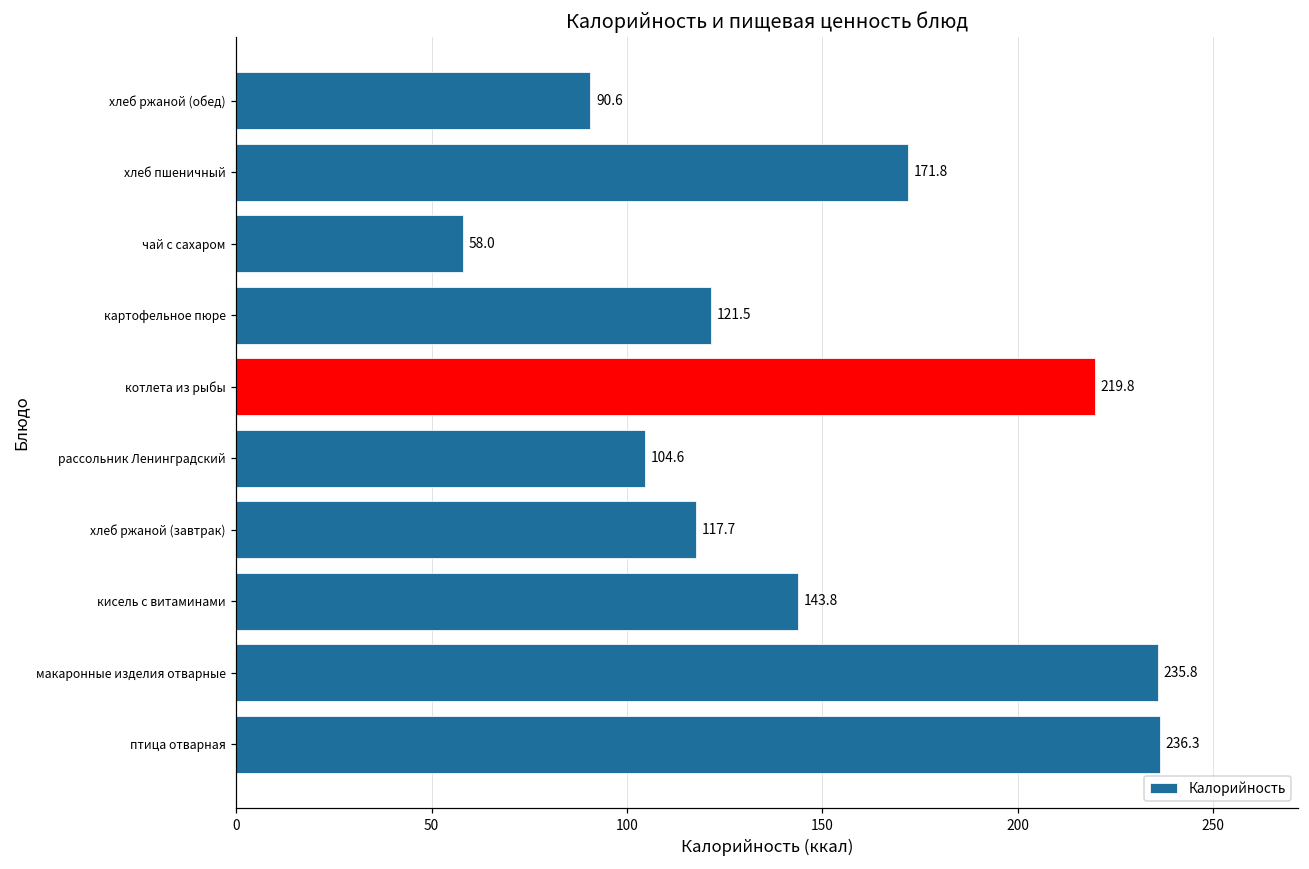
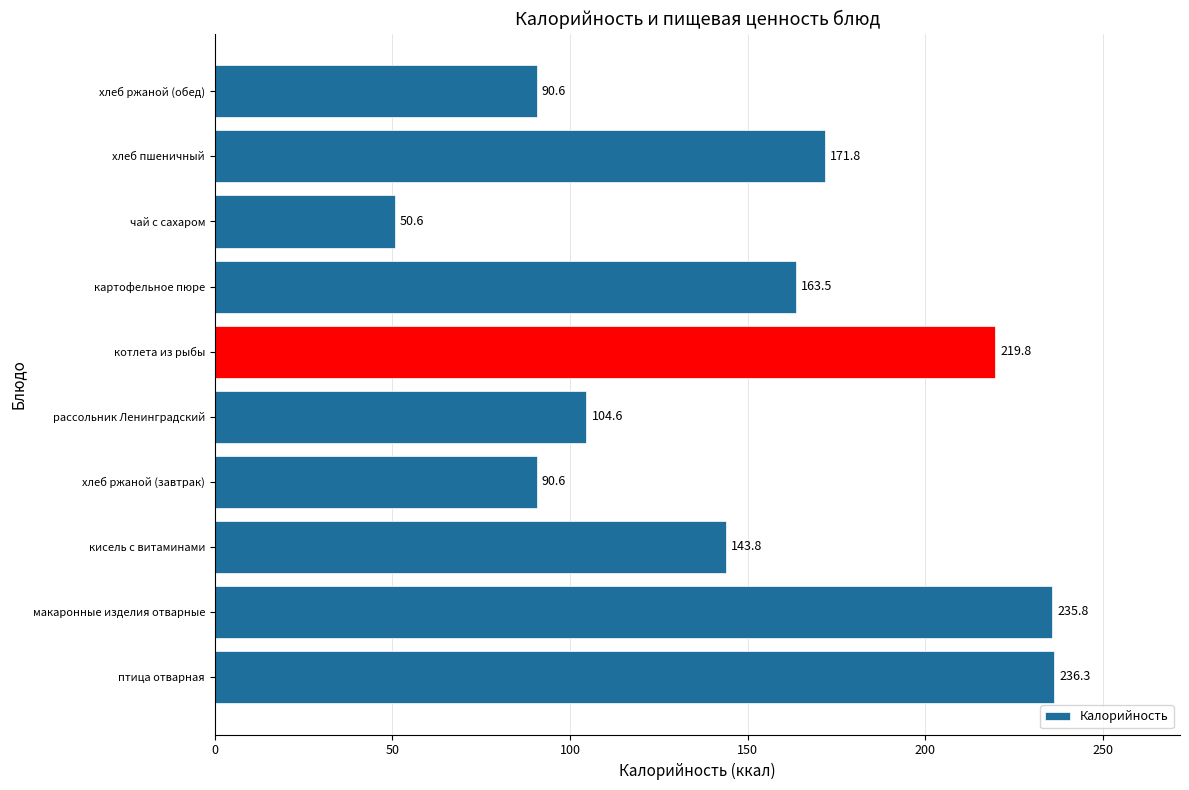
  {
    "хлеб ржаной (обед)": 90.6,
    "хлеб пшеничный": 171.8,
-   "чай с сахаром": 58.0,
-   "картофельное пюре": 121.5,
+   "чай с сахаром": 50.6,
+   "картофельное пюре": 163.5,
    "котлета из рыбы": 219.8,
    "рассольник Ленинградский": 104.6,
-   "хлеб ржаной (завтрак)": 117.7,
+   "хлеб ржаной (завтрак)": 90.6,
    "кисель с витаминами": 143.8,
    "макаронные изделия отварные": 235.8,
    "птица отварная": 236.3
  }
